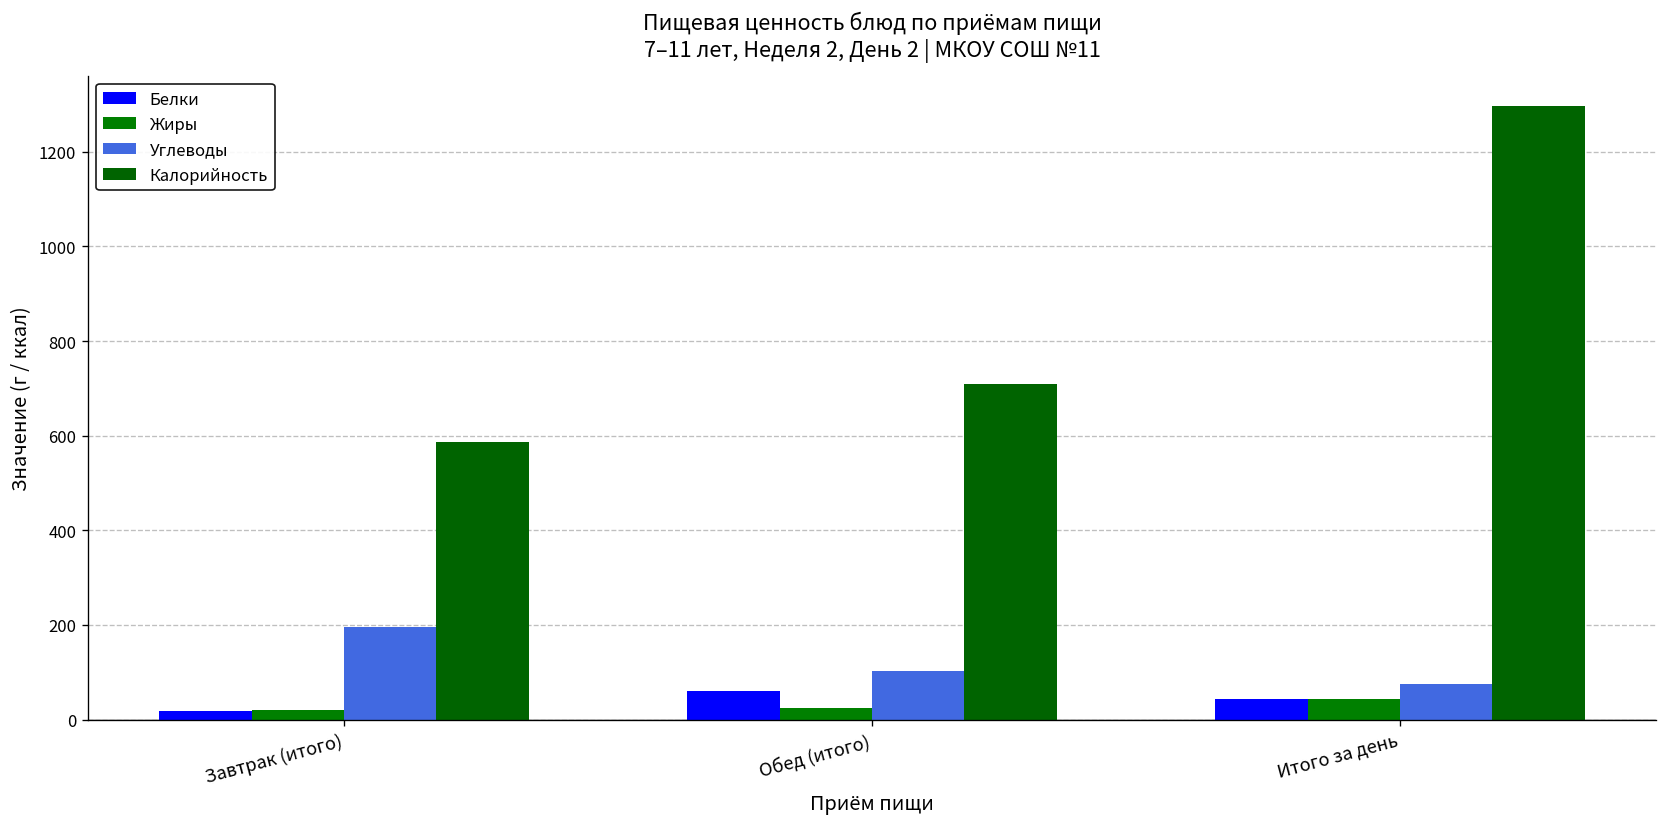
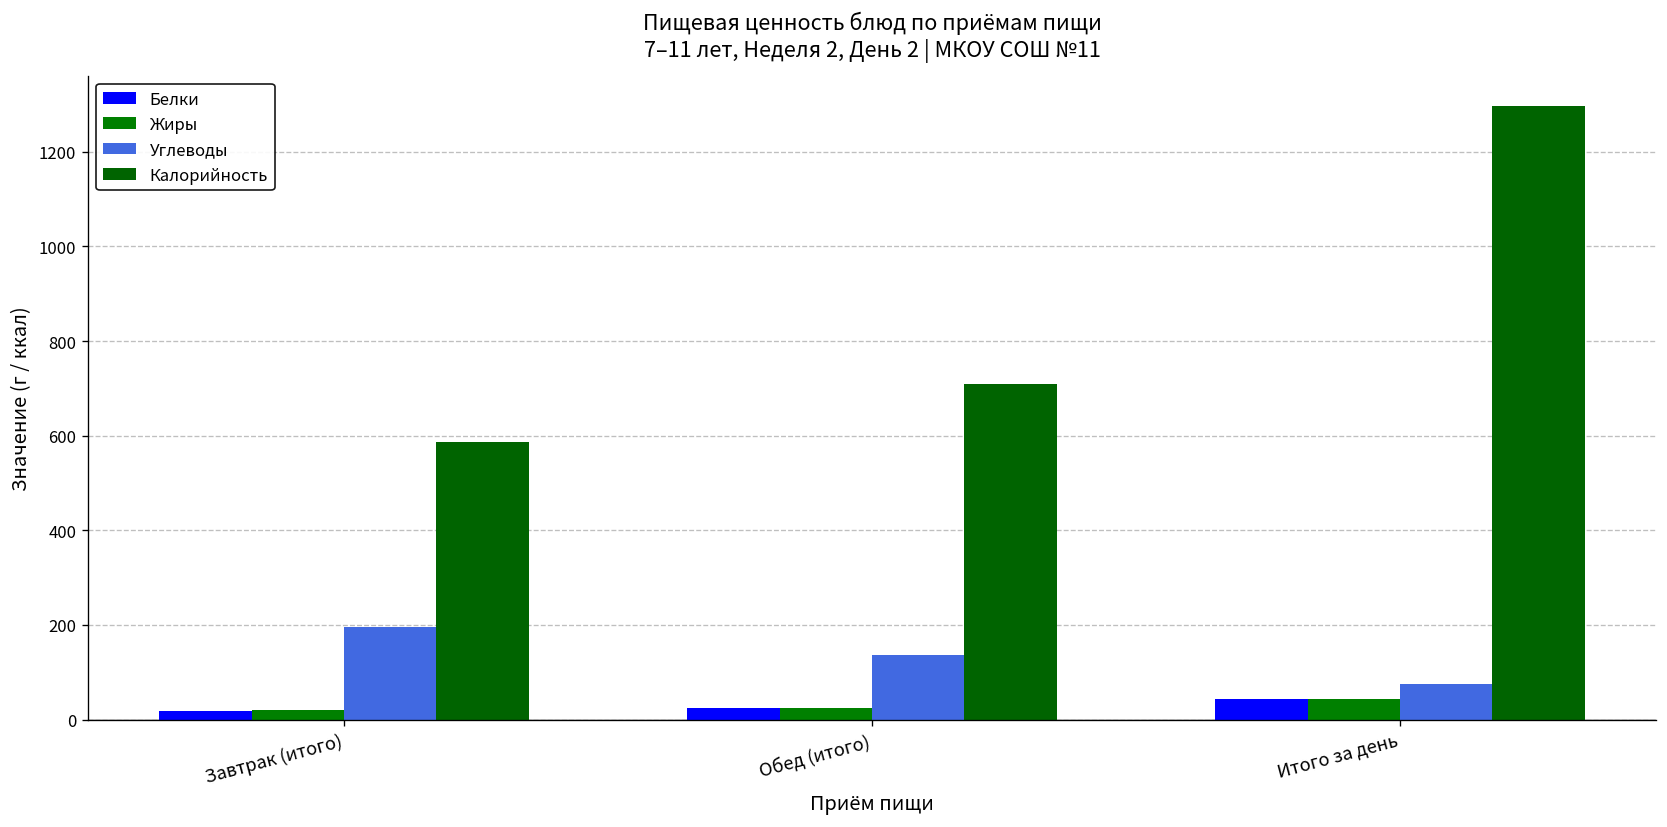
  {
    "Белки": {
      "Завтрак (итого)": 20,
-     "Обед (итого)": 60,
+     "Обед (итого)": 20,
      "Итого за день": 40
    },
    "Углеводы": {
      "Завтрак (итого)": 200,
-     "Обед (итого)": 100,
+     "Обед (итого)": 140,
      "Итого за день": 80
    }
  }
